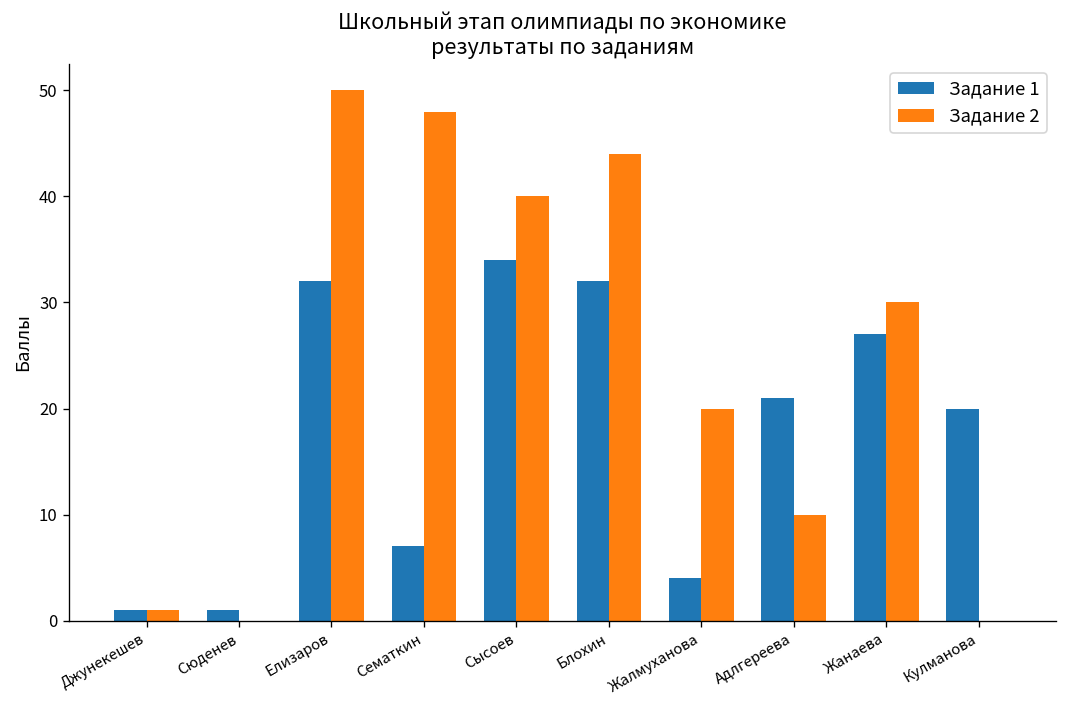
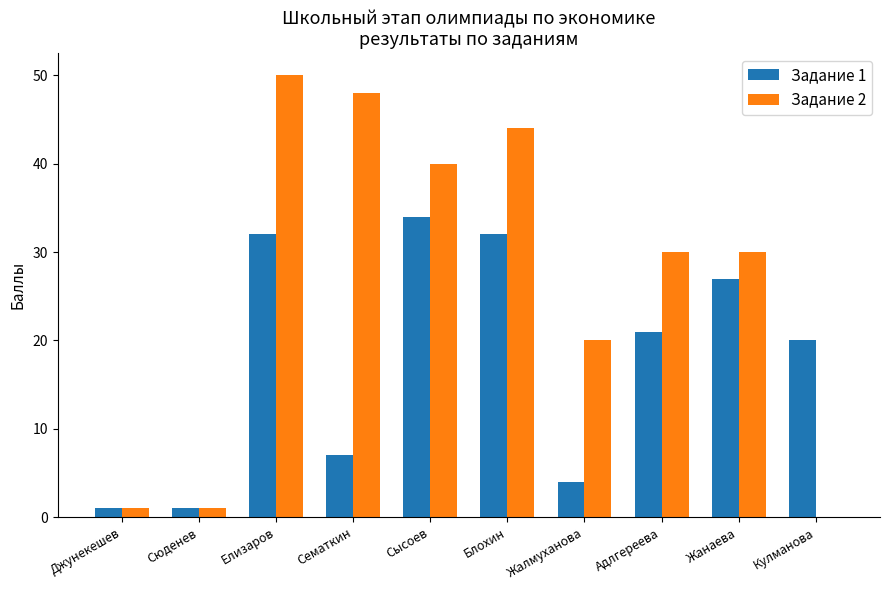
  {
    "Задание 1": {
      "Джунекешев": 1,
      "Сюденев": 1,
      "Елизаров": 32,
      "Сематкин": 7,
      "Сысоев": 34,
      "Блохин": 32,
      "Жалмуханова": 4,
      "Адлгереева": 21,
      "Жанаева": 27,
      "Кулманова": 20
    },
    "Задание 2": {
      "Джунекешев": 1,
-     "Сюденев": 0,
+     "Сюденев": 1,
      "Елизаров": 50,
      "Сематкин": 48,
      "Сысоев": 40,
      "Блохин": 44,
      "Жалмуханова": 20,
-     "Адлгереева": 10,
+     "Адлгереева": 30,
      "Жанаева": 30,
      "Кулманова": 0
    }
  }
